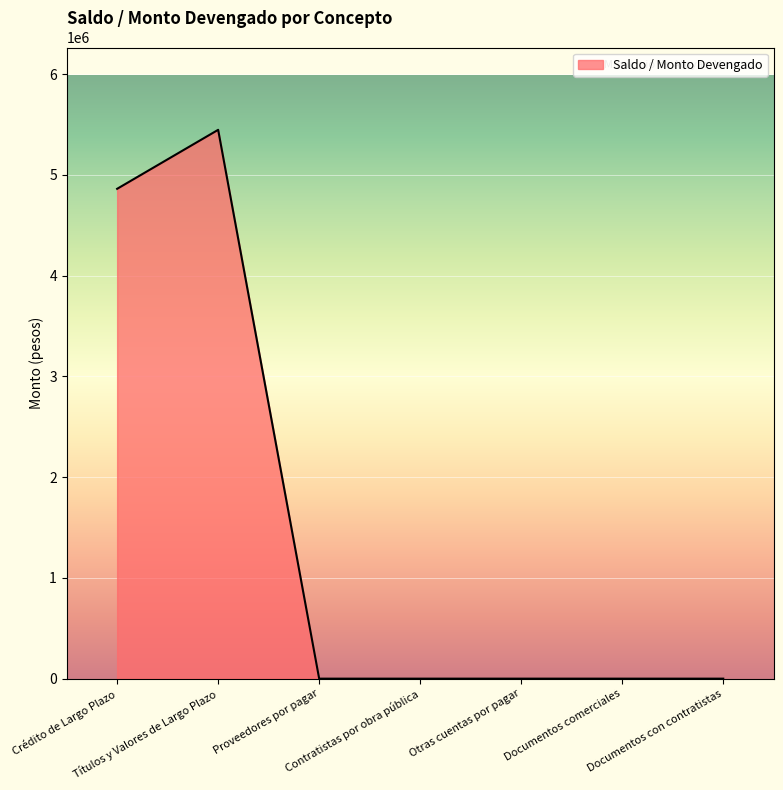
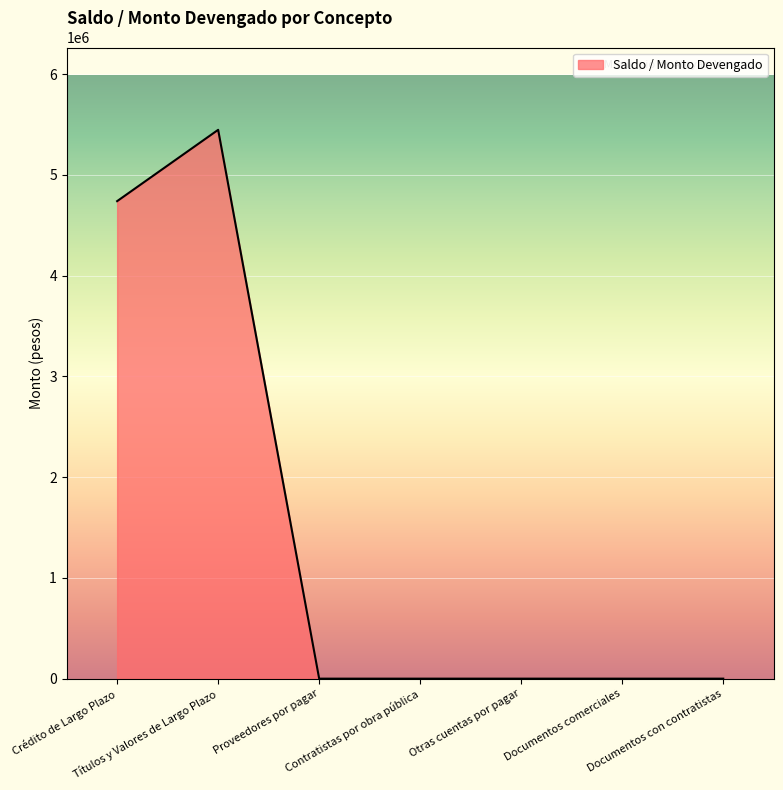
  {
-   "Crédito de Largo Plazo": 4860000,
+   "Crédito de Largo Plazo": 4740000,
    "Títulos y Valores de Largo Plazo": 5450000,
    "Proveedores por pagar": 0,
    "Contratistas por obra pública": 0,
    "Otras cuentas por pagar": 0,
    "Documentos comerciales": 0,
    "Documentos con contratistas": 0
  }
